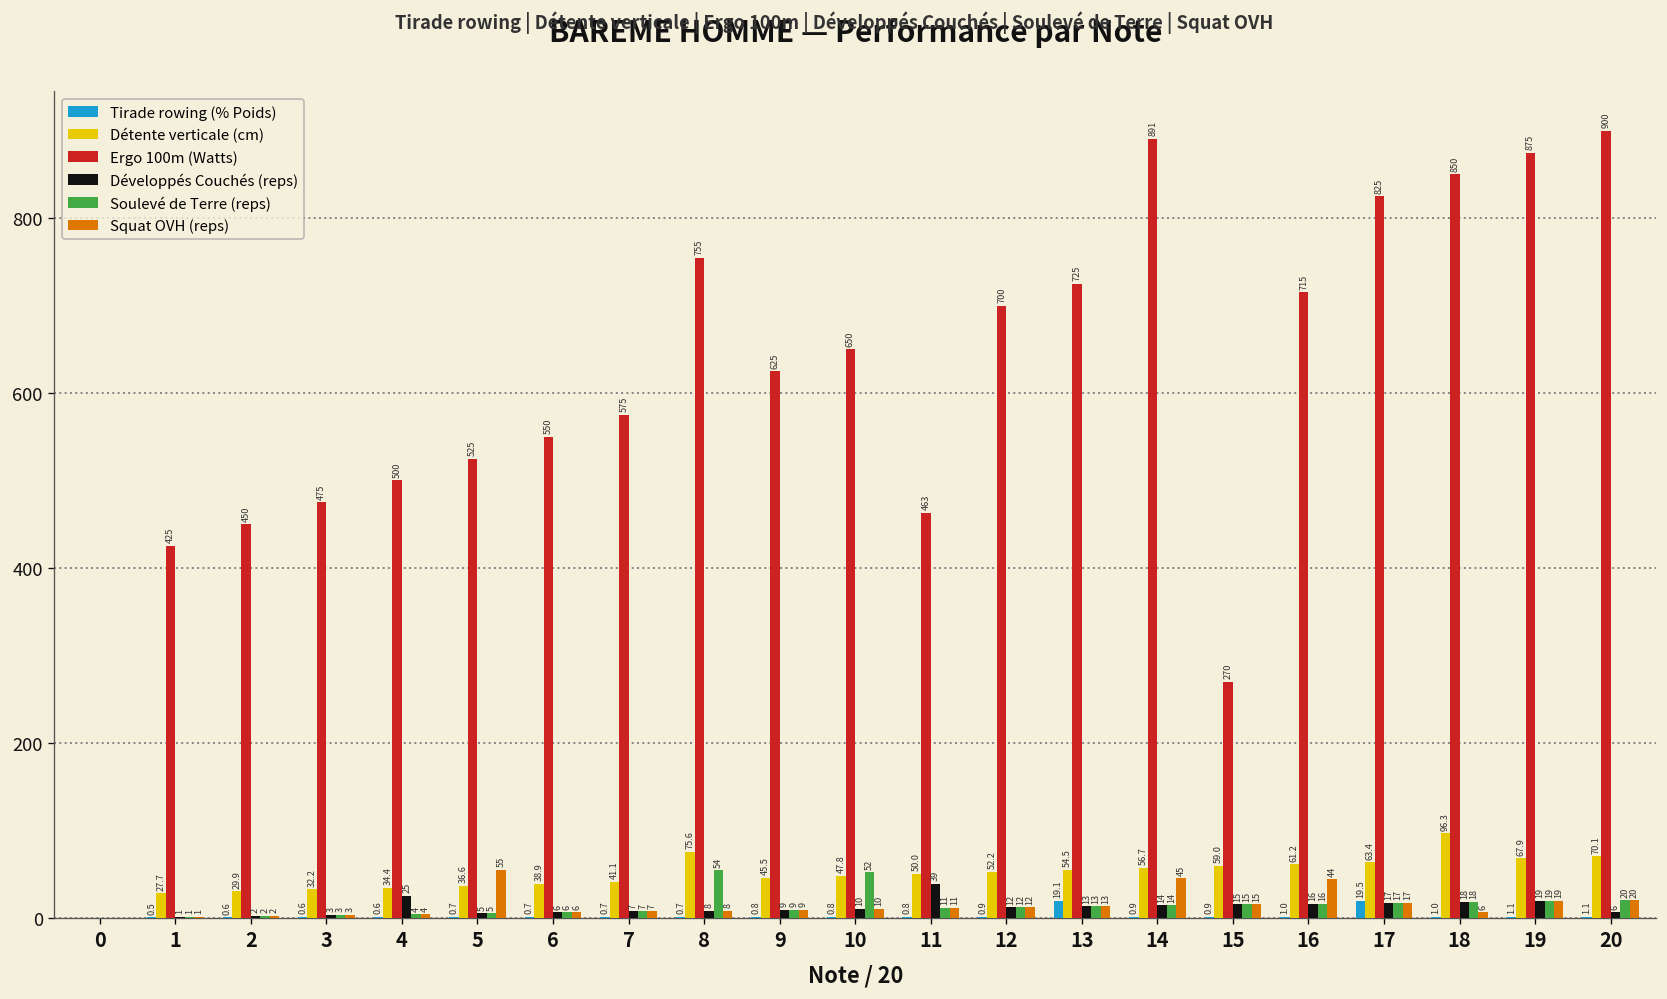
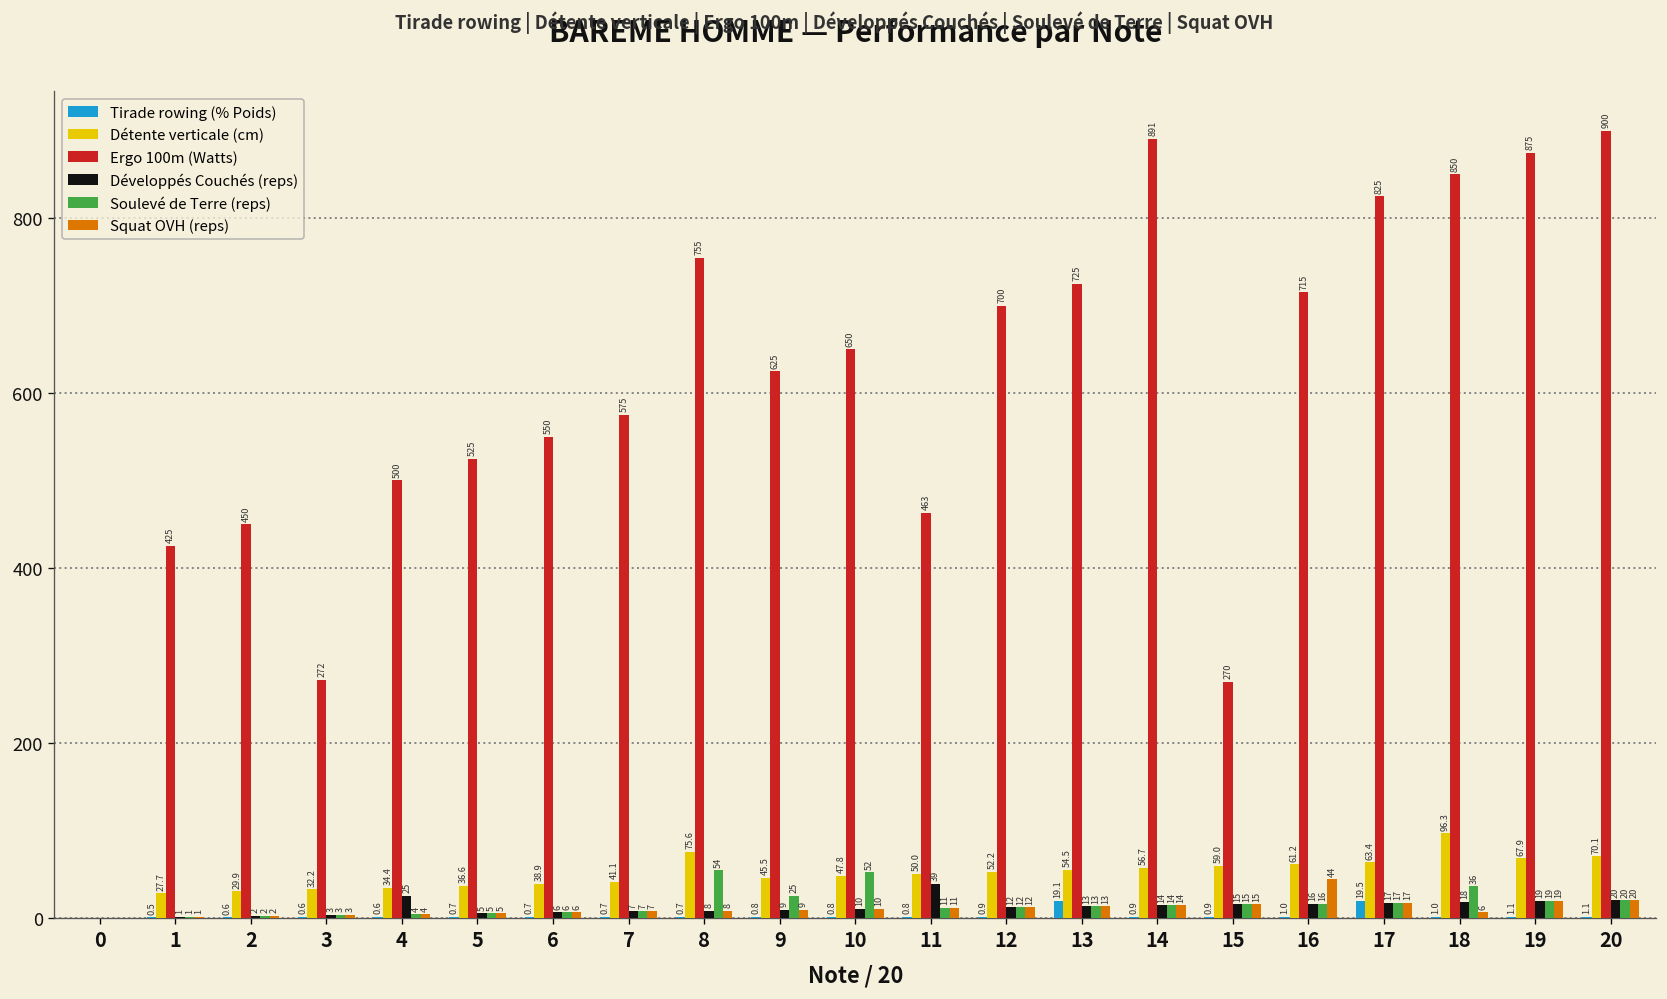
  {
    "Tirade rowing (% Poids)": {
      "1": 0.5,
      "2": 0.6,
      "3": 0.6,
      "4": 0.6,
      "5": 0.7,
      "6": 0.7,
      "7": 0.7,
      "8": 0.7,
      "9": 0.8,
      "10": 0.8,
      "11": 0.8,
      "12": 0.9,
      "13": 19.1,
      "14": 0.9,
      "15": 0.9,
      "16": 1.0,
      "17": 19.5,
      "18": 1.0,
      "19": 1.1,
      "20": 1.1
    },
    "Détente verticale (cm)": {
      "1": 27.7,
      "2": 29.9,
      "3": 32.2,
      "4": 34.4,
      "5": 36.6,
      "6": 38.9,
      "7": 41.1,
      "8": 75.6,
      "9": 45.5,
      "10": 47.8,
      "11": 50.0,
      "12": 52.2,
      "13": 54.5,
      "14": 56.7,
      "15": 59.0,
      "16": 61.2,
      "17": 63.4,
      "18": 96.3,
      "19": 67.9,
      "20": 70.1
    },
    "Ergo 100m (Watts)": {
      "1": 425,
      "2": 450,
-     "3": 475,
+     "3": 272,
      "4": 500,
      "5": 525,
      "6": 550,
      "7": 575,
      "8": 755,
      "9": 625,
      "10": 650,
      "11": 463,
      "12": 700,
      "13": 725,
      "14": 891,
      "15": 270,
      "16": 715,
      "17": 825,
      "18": 850,
      "19": 875,
      "20": 900
    },
    "Développés Couchés (reps)": {
      "1": 1,
      "2": 2,
      "3": 3,
      "4": 25,
      "5": 5,
      "6": 6,
      "7": 7,
      "8": 8,
      "9": 9,
      "10": 10,
      "11": 39,
      "12": 12,
      "13": 13,
      "14": 14,
      "15": 15,
      "16": 16,
      "17": 17,
      "18": 18,
      "19": 19,
-     "20": 6
+     "20": 20
    },
    "Soulevé de Terre (reps)": {
      "1": 1,
      "2": 2,
      "3": 3,
      "4": 4,
      "5": 5,
      "6": 6,
      "7": 7,
      "8": 54,
-     "9": 9,
+     "9": 25,
      "10": 52,
      "11": 11,
      "12": 12,
      "13": 13,
      "14": 14,
      "15": 15,
      "16": 16,
      "17": 17,
-     "18": 18,
+     "18": 36,
      "19": 19,
      "20": 20
    },
    "Squat OVH (reps)": {
      "1": 1,
      "2": 2,
      "3": 3,
      "4": 4,
-     "5": 55,
+     "5": 5,
      "6": 6,
      "7": 7,
      "8": 8,
      "9": 9,
      "10": 10,
      "11": 11,
      "12": 12,
      "13": 13,
-     "14": 45,
+     "14": 14,
      "15": 15,
      "16": 44,
      "17": 17,
      "18": 6,
      "19": 19,
      "20": 20
    }
  }
